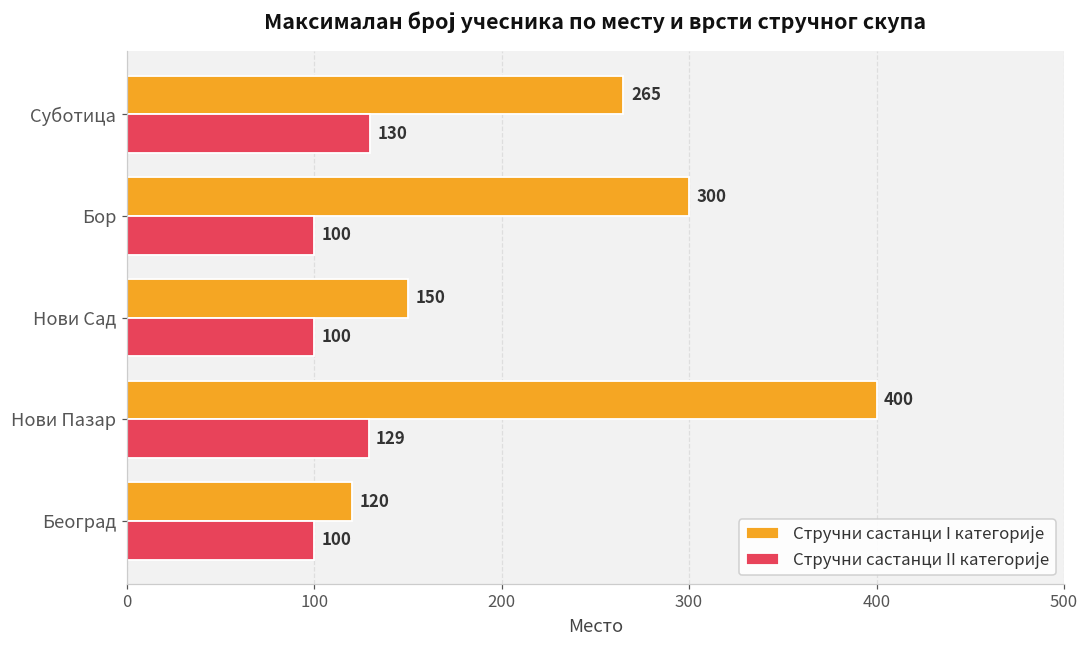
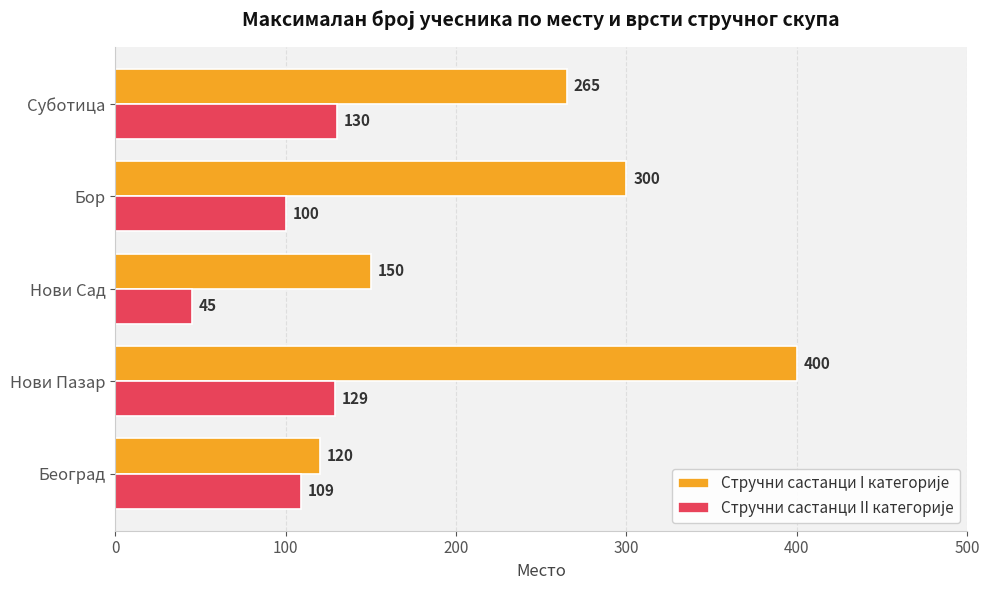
  {
    "Стручни састанци I категорије": {
      "Суботица": 265,
      "Бор": 300,
      "Нови Сад": 150,
      "Нови Пазар": 400,
      "Београд": 120
    },
    "Стручни састанци II категорије": {
      "Суботица": 130,
      "Бор": 100,
-     "Нови Сад": 100,
+     "Нови Сад": 45,
      "Нови Пазар": 129,
-     "Београд": 100
+     "Београд": 109
    }
  }
